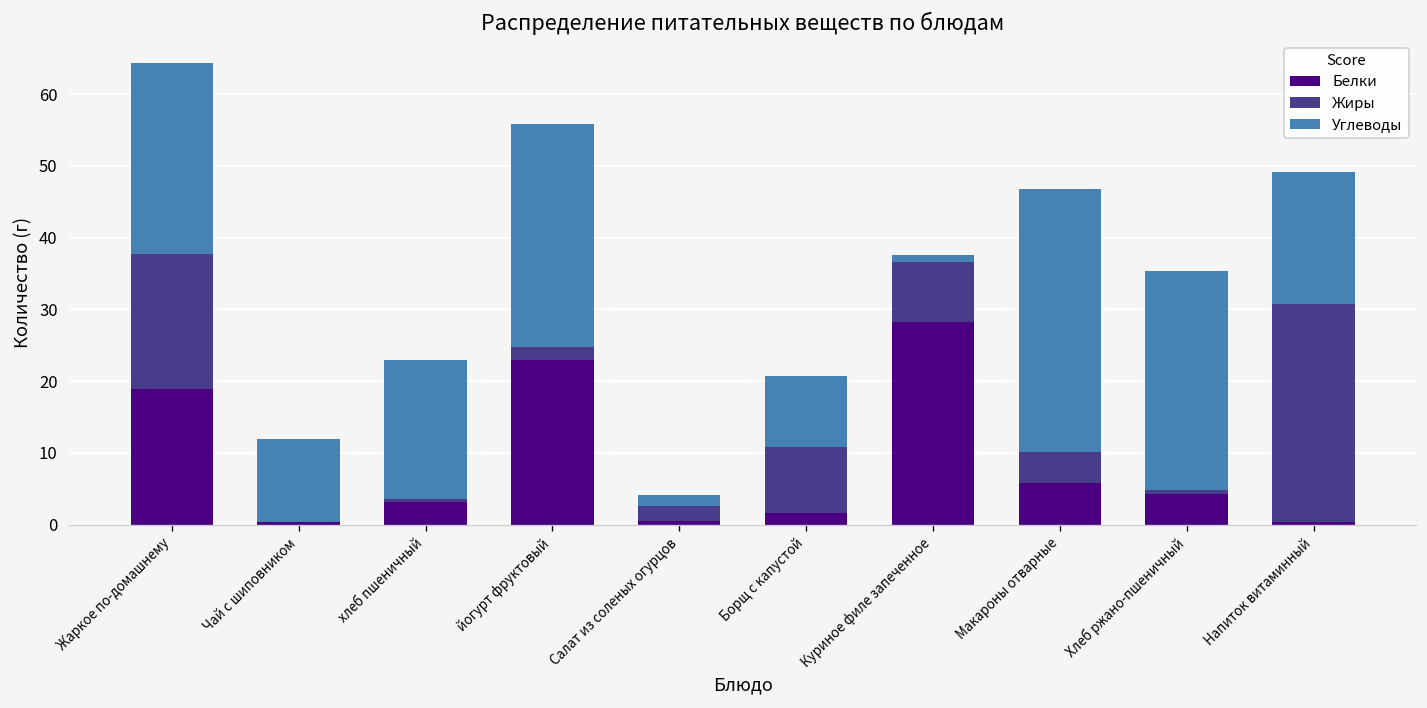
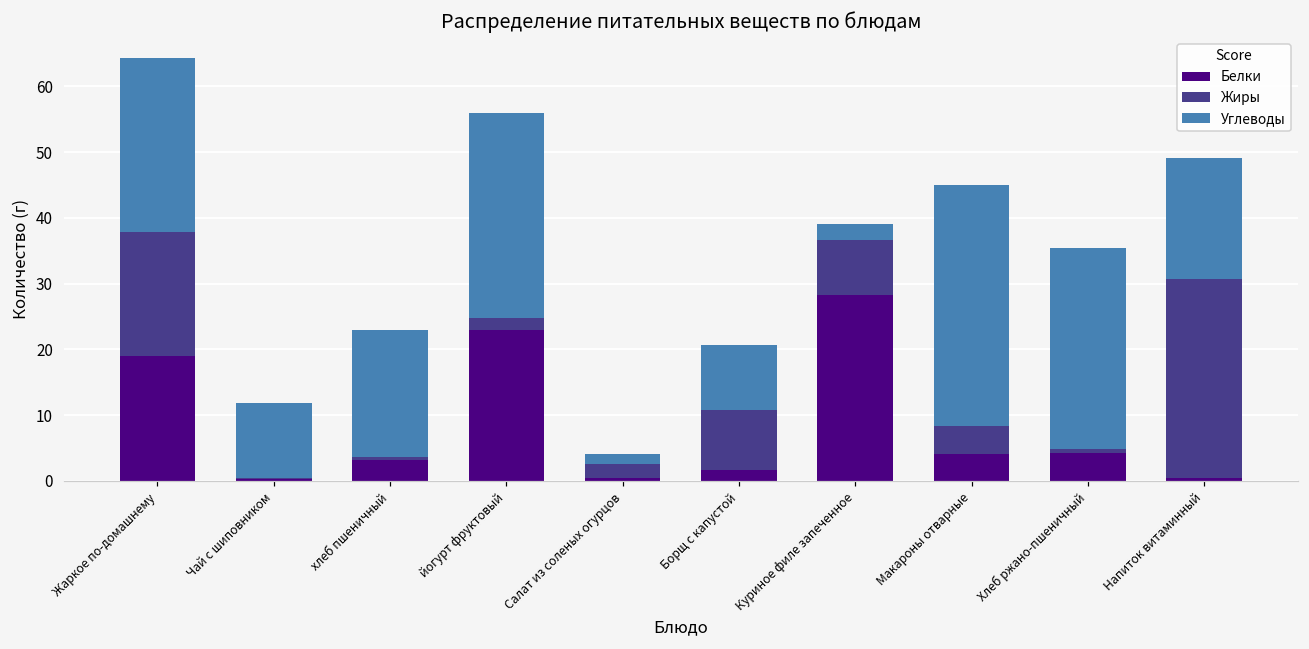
  {
    "Белки": {
      "Жаркое по-домашнему": 19,
      "хлеб пшеничный": 3,
      "йогурт фруктовый": 23,
      "Салат из соленых огурцов": 1,
      "Борщ с капустой": 2,
      "Куриное филе запеченное": 28,
-     "Макароны отварные": 6,
+     "Макароны отварные": 4,
      "Хлеб ржано-пшеничный": 4
    },
    "Жиры": {
      "Жаркое по-домашнему": 19,
      "йогурт фруктовый": 2,
      "Салат из соленых огурцов": 2,
      "Борщ с капустой": 9,
      "Куриное филе запеченное": 8,
      "Макароны отварные": 4,
      "Хлеб ржано-пшеничный": 1,
      "Напиток витаминный": 30
    },
    "Углеводы": {
      "Жаркое по-домашнему": 27,
      "Чай с шиповником": 12,
      "хлеб пшеничный": 19,
      "йогурт фруктовый": 31,
      "Салат из соленых огурцов": 2,
      "Борщ с капустой": 10,
-     "Куриное филе запеченное": 1,
+     "Куриное филе запеченное": 2,
      "Макароны отварные": 37,
      "Хлеб ржано-пшеничный": 31,
      "Напиток витаминный": 18
    }
  }
